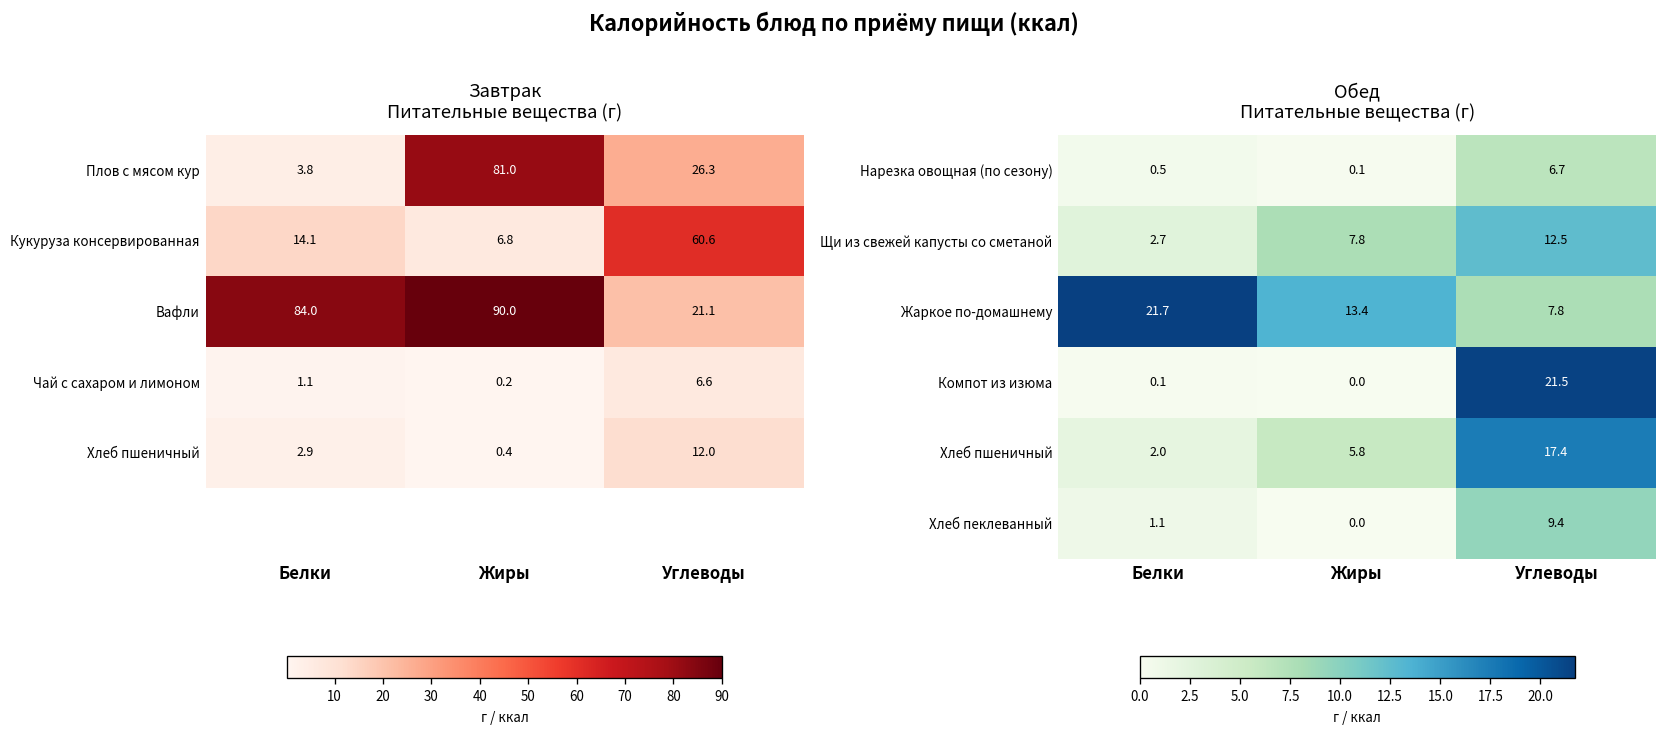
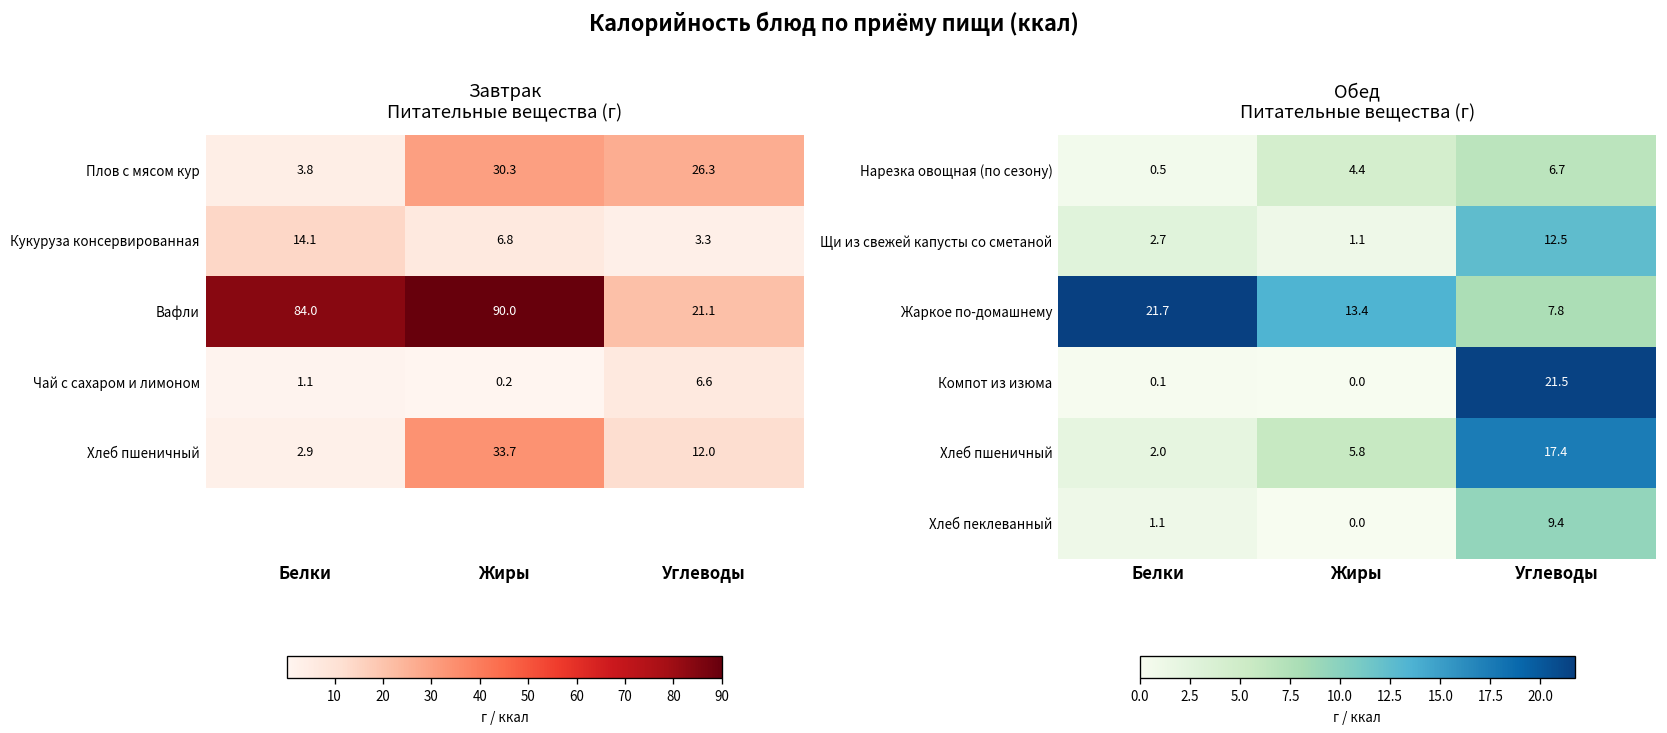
  {
    "Завтрак Питательные вещества (г)": {
      "Плов с мясом кур": {
        "Белки": 3.8,
-       "Жиры": 81.0,
+       "Жиры": 30.3,
        "Углеводы": 26.3
      },
      "Кукуруза консервированная": {
        "Белки": 14.1,
        "Жиры": 6.8,
-       "Углеводы": 60.6
+       "Углеводы": 3.3
      },
      "Вафли": {
        "Белки": 84.0,
        "Жиры": 90.0,
        "Углеводы": 21.1
      },
      "Чай с сахаром и лимоном": {
        "Белки": 1.1,
        "Жиры": 0.2,
        "Углеводы": 6.6
      },
      "Хлеб пшеничный": {
        "Белки": 2.9,
-       "Жиры": 0.4,
+       "Жиры": 33.7,
        "Углеводы": 12.0
      }
    },
    "Обед Питательные вещества (г)": {
      "Нарезка овощная (по сезону)": {
        "Белки": 0.5,
-       "Жиры": 0.1,
+       "Жиры": 4.4,
        "Углеводы": 6.7
      },
      "Щи из свежей капусты со сметаной": {
        "Белки": 2.7,
-       "Жиры": 7.8,
+       "Жиры": 1.1,
        "Углеводы": 12.5
      },
      "Жаркое по-домашнему": {
        "Белки": 21.7,
        "Жиры": 13.4,
        "Углеводы": 7.8
      },
      "Компот из изюма": {
        "Белки": 0.1,
        "Жиры": 0.0,
        "Углеводы": 21.5
      },
      "Хлеб пшеничный": {
        "Белки": 2.0,
        "Жиры": 5.8,
        "Углеводы": 17.4
      },
      "Хлеб пеклеванный": {
        "Белки": 1.1,
        "Жиры": 0.0,
        "Углеводы": 9.4
      }
    }
  }
